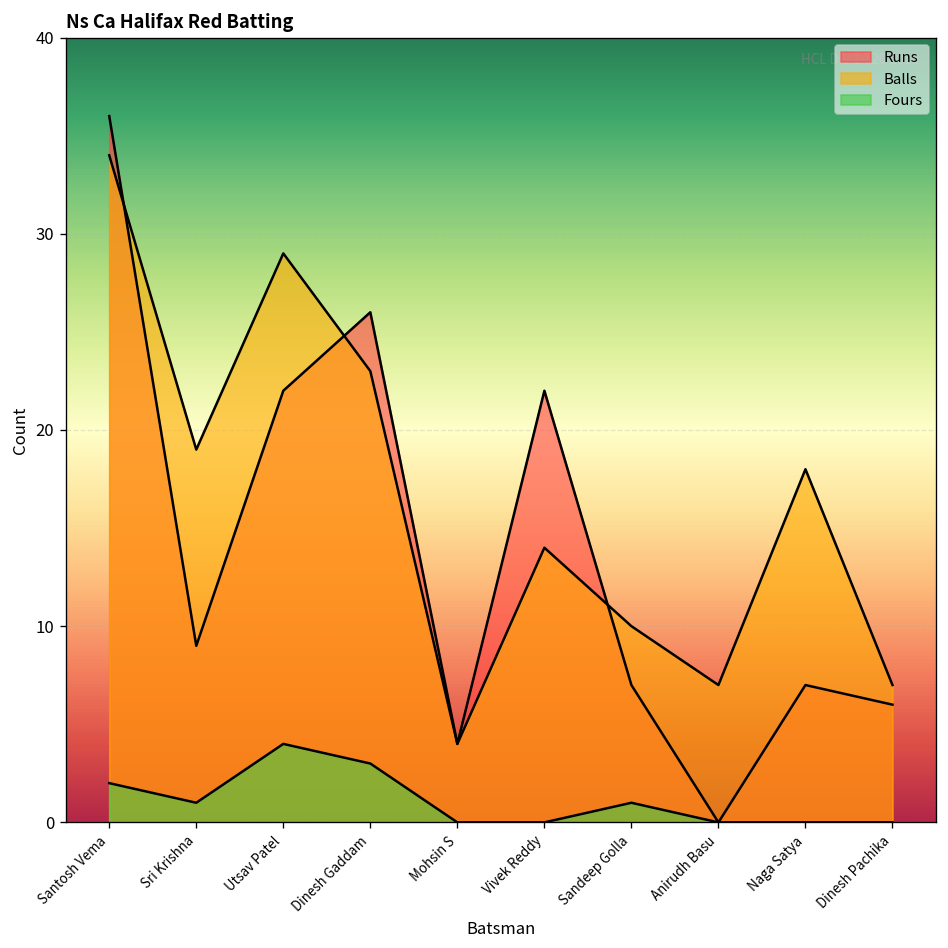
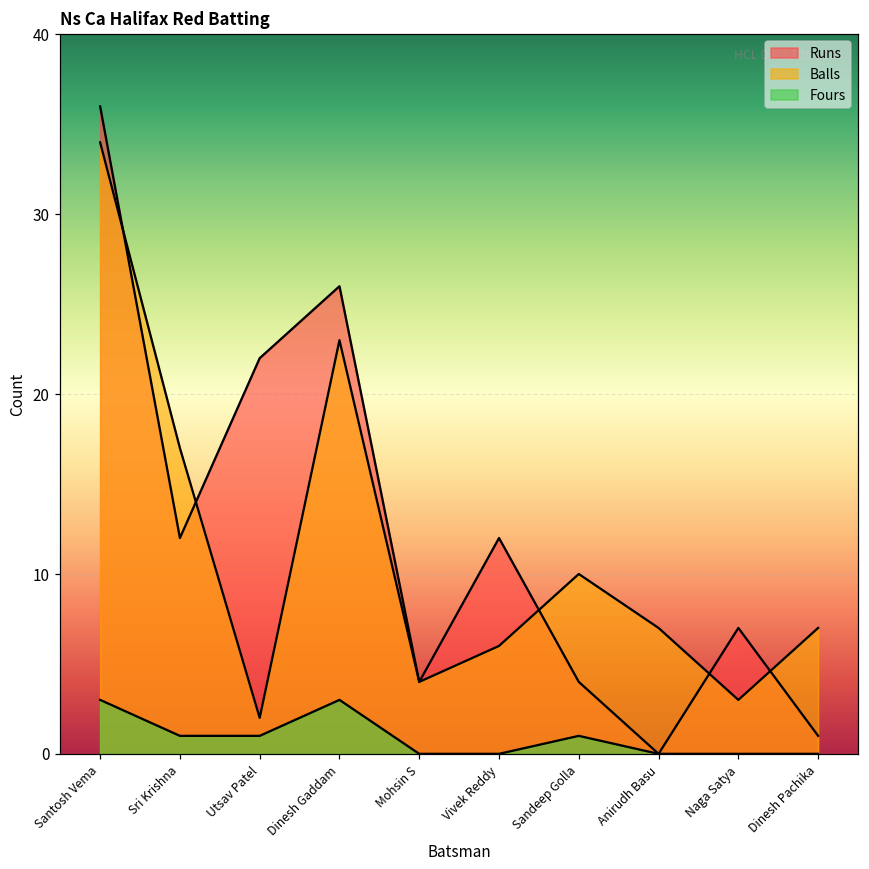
  {
    "Runs": {
      "Santosh Vema": 36,
-     "Sri Krishna": 9,
+     "Sri Krishna": 12,
      "Utsav Patel": 22,
      "Dinesh Gaddam": 26,
-     "Vivek Reddy": 22,
-     "Sandeep Golla": 7,
+     "Vivek Reddy": 12,
+     "Sandeep Golla": 4,
      "Naga Satya": 7,
-     "Dinesh Pachika": 6
+     "Dinesh Pachika": 1
    },
    "Balls": {
      "Santosh Vema": 34,
-     "Sri Krishna": 19,
-     "Utsav Patel": 29,
+     "Sri Krishna": 17,
+     "Utsav Patel": 2,
      "Dinesh Gaddam": 23,
-     "Vivek Reddy": 14,
+     "Vivek Reddy": 6,
      "Sandeep Golla": 10,
      "Anirudh Basu": 7,
-     "Naga Satya": 18,
+     "Naga Satya": 3,
      "Dinesh Pachika": 7
    },
    "Fours": {
-     "Santosh Vema": 2,
+     "Santosh Vema": 3,
      "Sri Krishna": 1,
-     "Utsav Patel": 4,
+     "Utsav Patel": 1,
      "Dinesh Gaddam": 3,
      "Mohsin S": 0,
      "Vivek Reddy": 0,
      "Sandeep Golla": 1,
      "Naga Satya": 0,
      "Dinesh Pachika": 0
    }
  }
